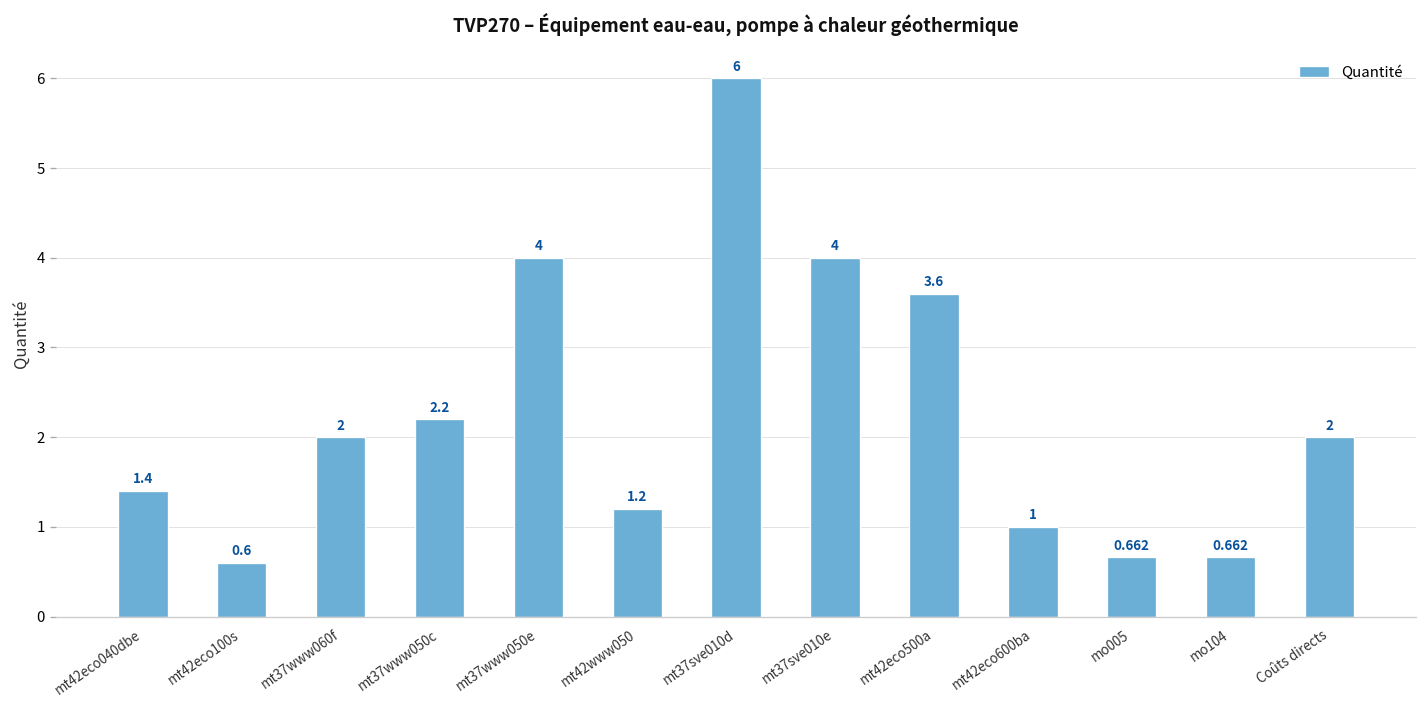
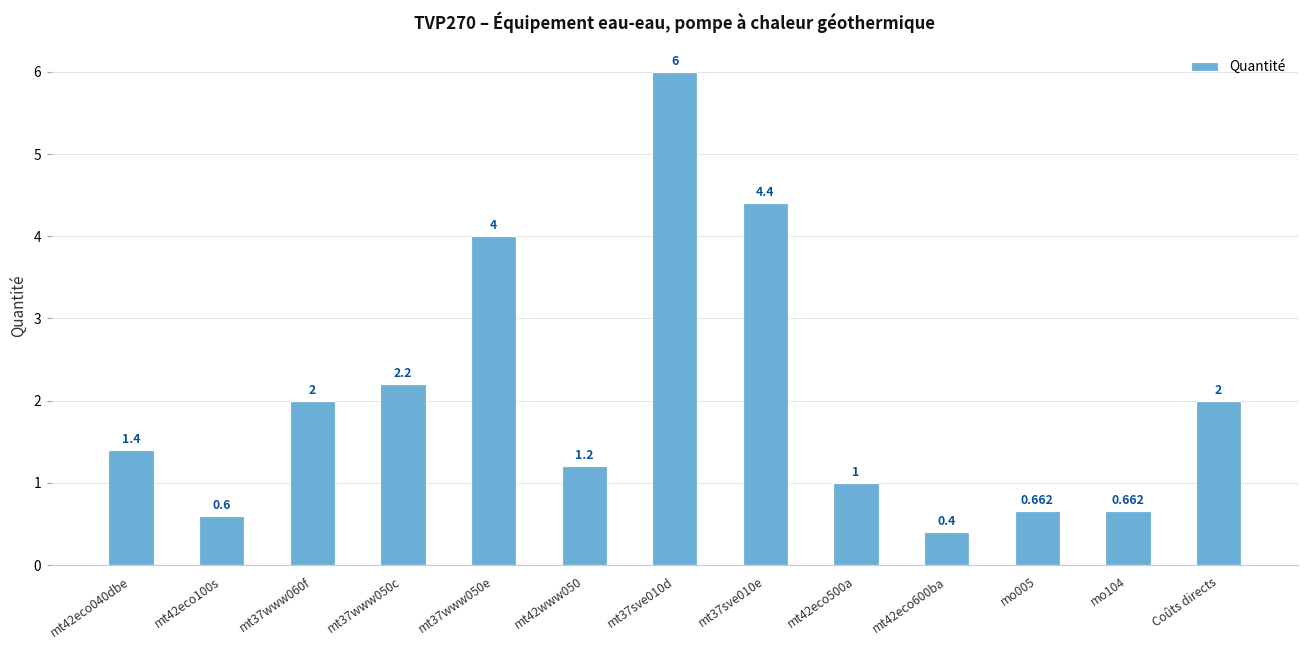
  {
    "mt42eco040dbe": 1.4,
    "mt42eco100s": 0.6,
    "mt37www060f": 2,
    "mt37www050c": 2.2,
    "mt37www050e": 4,
    "mt42www050": 1.2,
    "mt37sve010d": 6,
-   "mt37sve010e": 4,
-   "mt42eco500a": 3.6,
-   "mt42eco600ba": 1,
+   "mt37sve010e": 4.4,
+   "mt42eco500a": 1,
+   "mt42eco600ba": 0.4,
    "mo005": 0.662,
    "mo104": 0.662,
    "Coûts directs": 2
  }
